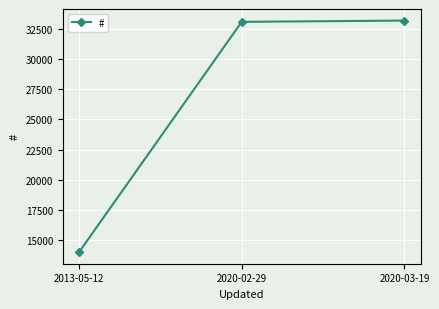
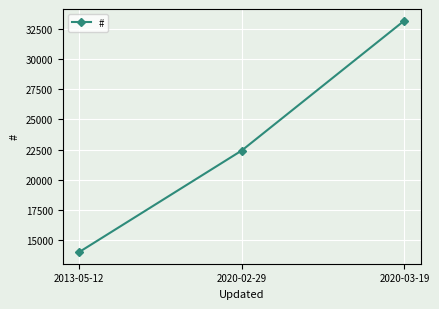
  {
    "2013-05-12": 14000,
-   "2020-02-29": 33100,
+   "2020-02-29": 22400,
    "2020-03-19": 33200
  }
